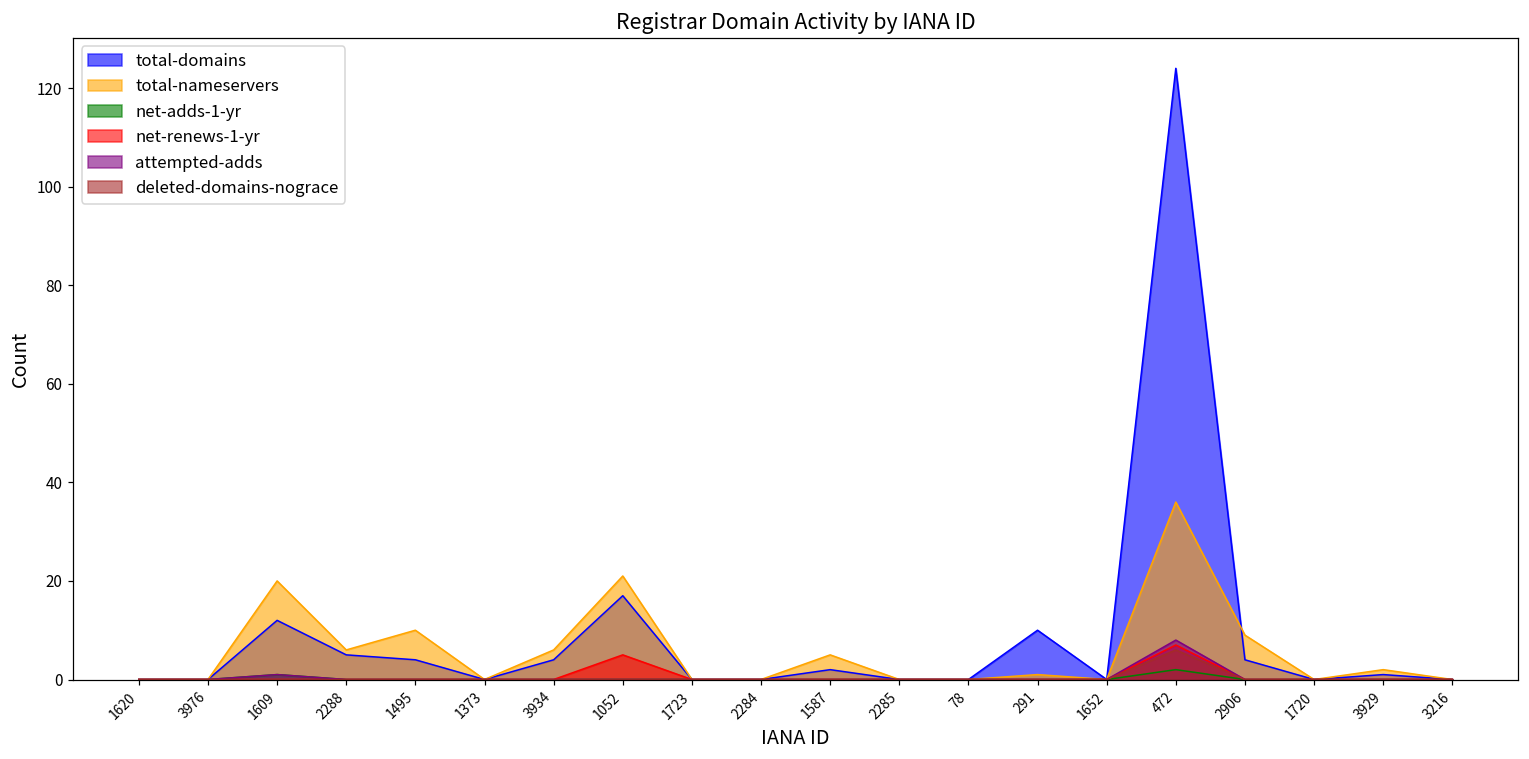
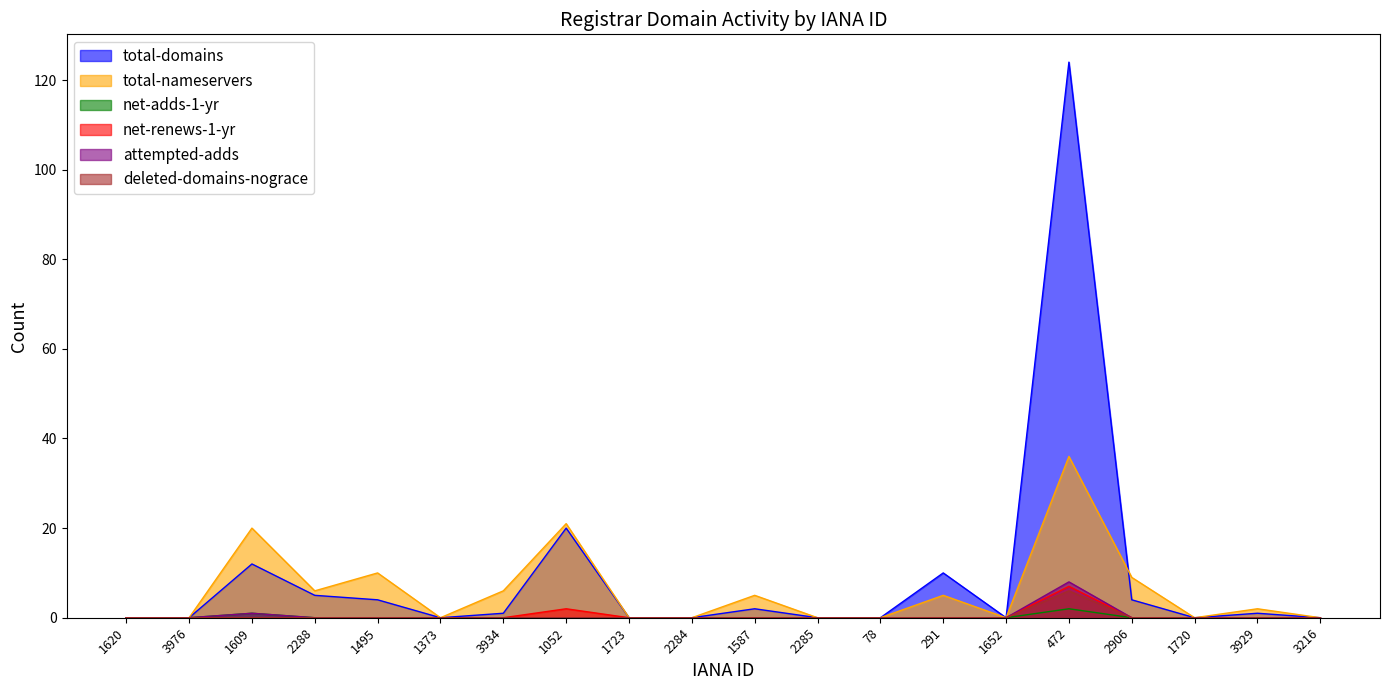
  {
    "total-domains": {
      "1609": 12,
      "2288": 5,
      "1495": 4,
-     "3934": 4,
-     "1052": 17,
+     "3934": 1,
+     "1052": 20,
      "1587": 2,
      "291": 10,
      "472": 124,
      "2906": 4,
      "3929": 1
    },
    "total-nameservers": {
      "1609": 20,
      "2288": 6,
      "1495": 10,
      "3934": 6,
      "1052": 21,
      "1587": 5,
-     "291": 1,
+     "291": 5,
      "472": 36,
      "2906": 9,
      "3929": 2
    },
    "net-adds-1-yr": {
      "472": 2
    },
    "net-renews-1-yr": {
-     "1052": 5,
+     "1052": 2,
      "472": 7
    },
    "attempted-adds": {
      "472": 8
    },
    "deleted-domains-nograce": {
      "472": 6
    }
  }
